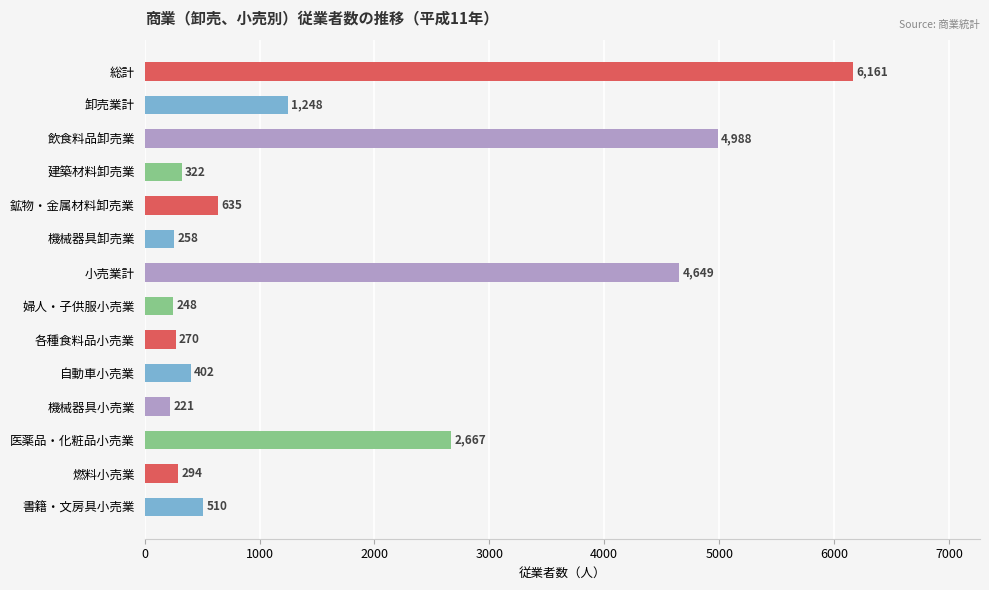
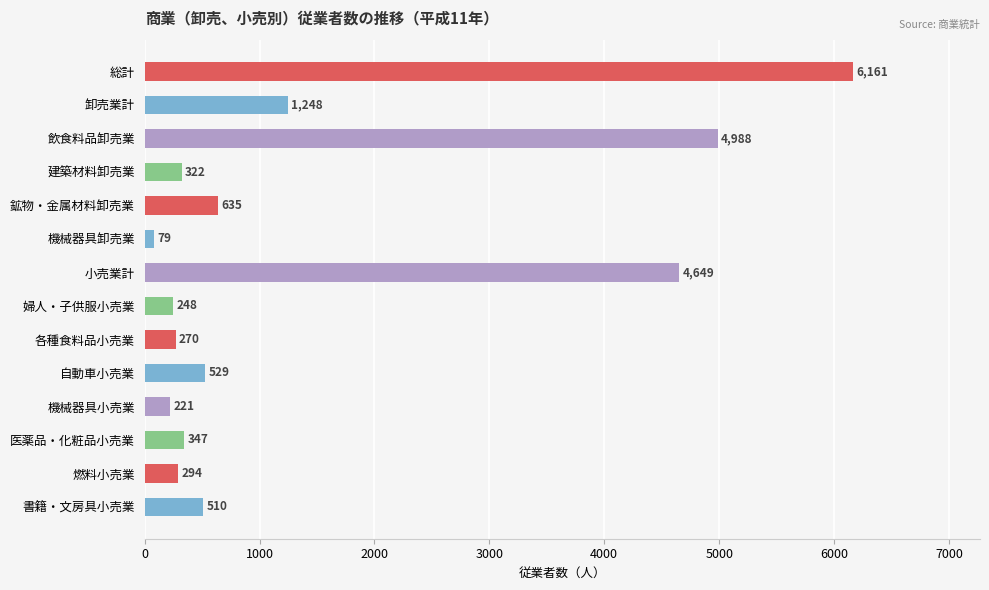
  {
    "総計": "6,161",
    "卸売業計": "1,248",
    "飲食料品卸売業": "4,988",
    "建築材料卸売業": "322",
    "鉱物・金属材料卸売業": "635",
-   "機械器具卸売業": "258",
+   "機械器具卸売業": "79",
    "小売業計": "4,649",
    "婦人・子供服小売業": "248",
    "各種食料品小売業": "270",
-   "自動車小売業": "402",
+   "自動車小売業": "529",
    "機械器具小売業": "221",
-   "医薬品・化粧品小売業": "2,667",
+   "医薬品・化粧品小売業": "347",
    "燃料小売業": "294",
    "書籍・文房具小売業": "510"
  }
